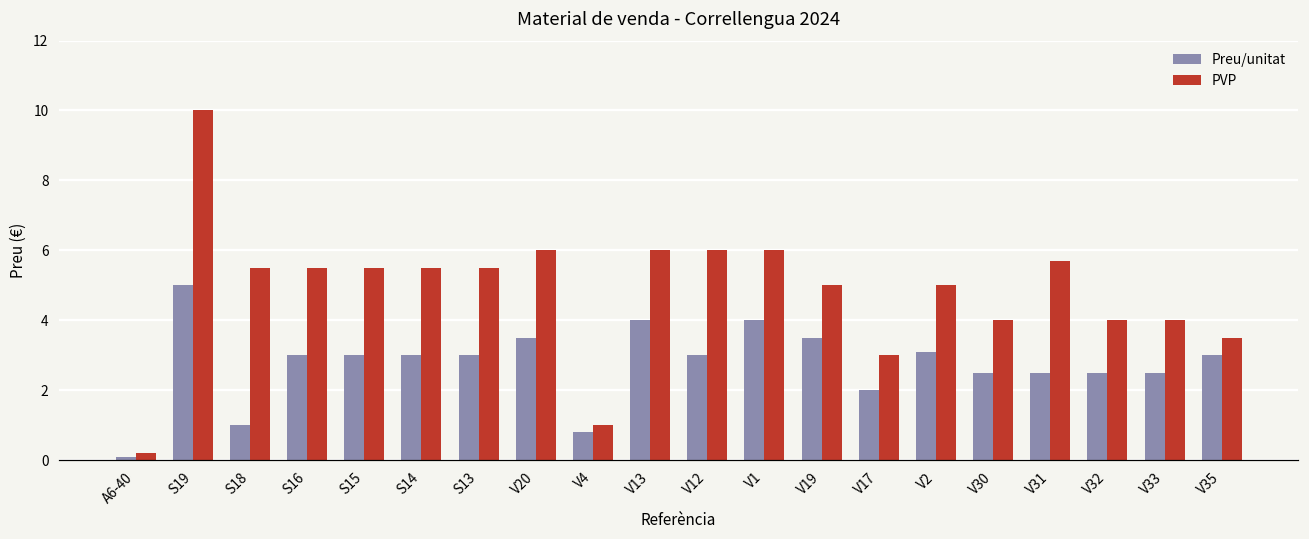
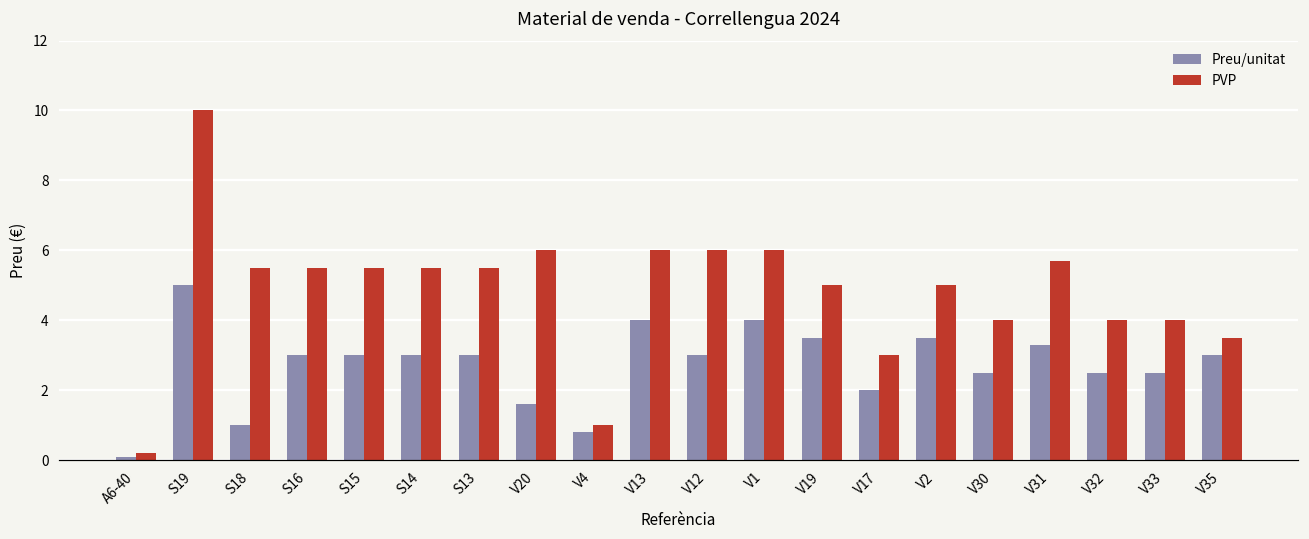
  {
    "Preu/unitat": {
      "A6-40": 0.1,
      "S19": 5.0,
      "S18": 1.0,
      "S16": 3.0,
      "S15": 3.0,
      "S14": 3.0,
      "S13": 3.0,
-     "V20": 3.5,
+     "V20": 1.6,
      "V4": 0.8,
      "V13": 4.0,
      "V12": 3.0,
      "V1": 4.0,
      "V19": 3.5,
      "V17": 2.0,
-     "V2": 3.1,
+     "V2": 3.5,
      "V30": 2.5,
-     "V31": 2.5,
+     "V31": 3.3,
      "V32": 2.5,
      "V33": 2.5,
      "V35": 3.0
    },
    "PVP": {
      "A6-40": 0.2,
      "S19": 10.0,
      "S18": 5.5,
      "S16": 5.5,
      "S15": 5.5,
      "S14": 5.5,
      "S13": 5.5,
      "V20": 6.0,
      "V4": 1.0,
      "V13": 6.0,
      "V12": 6.0,
      "V1": 6.0,
      "V19": 5.0,
      "V17": 3.0,
      "V2": 5.0,
      "V30": 4.0,
      "V31": 5.7,
      "V32": 4.0,
      "V33": 4.0,
      "V35": 3.5
    }
  }
